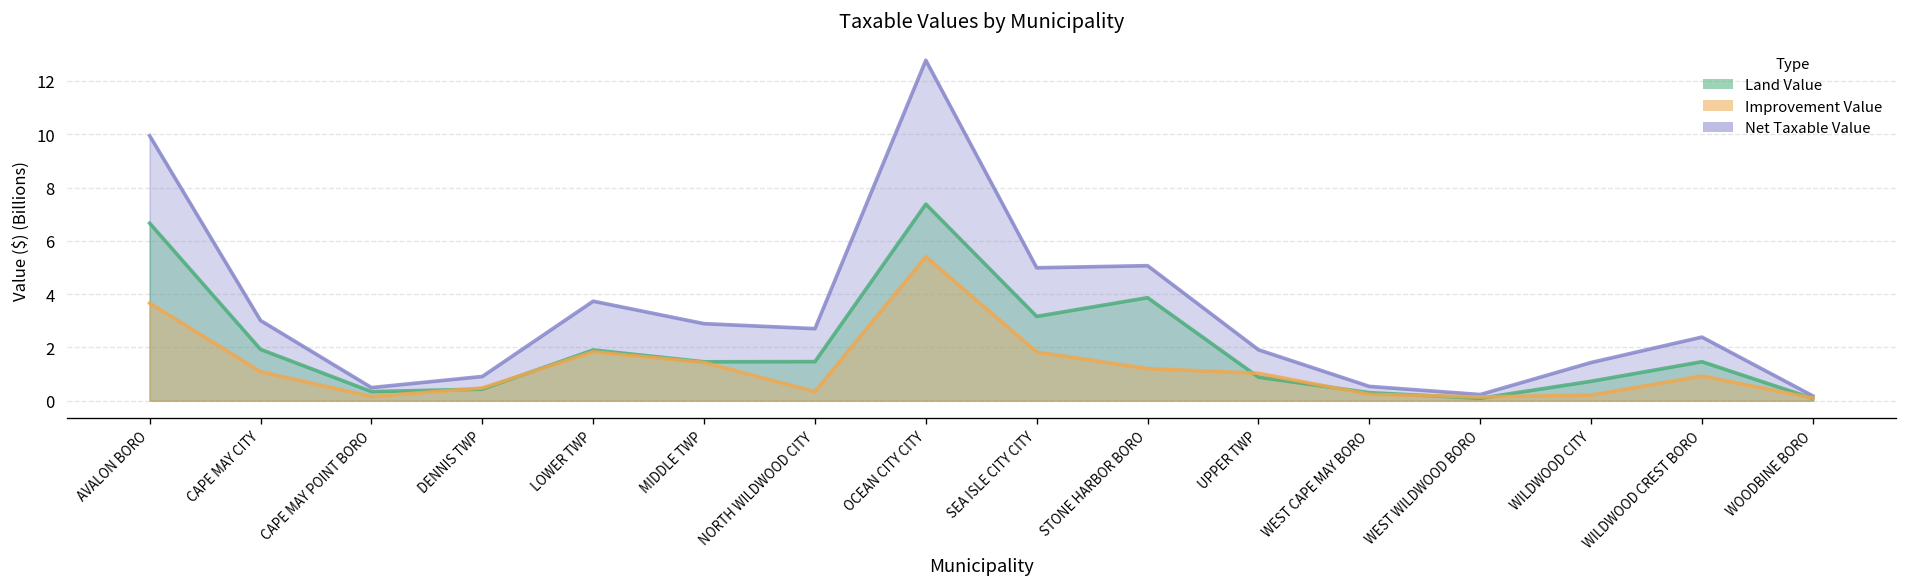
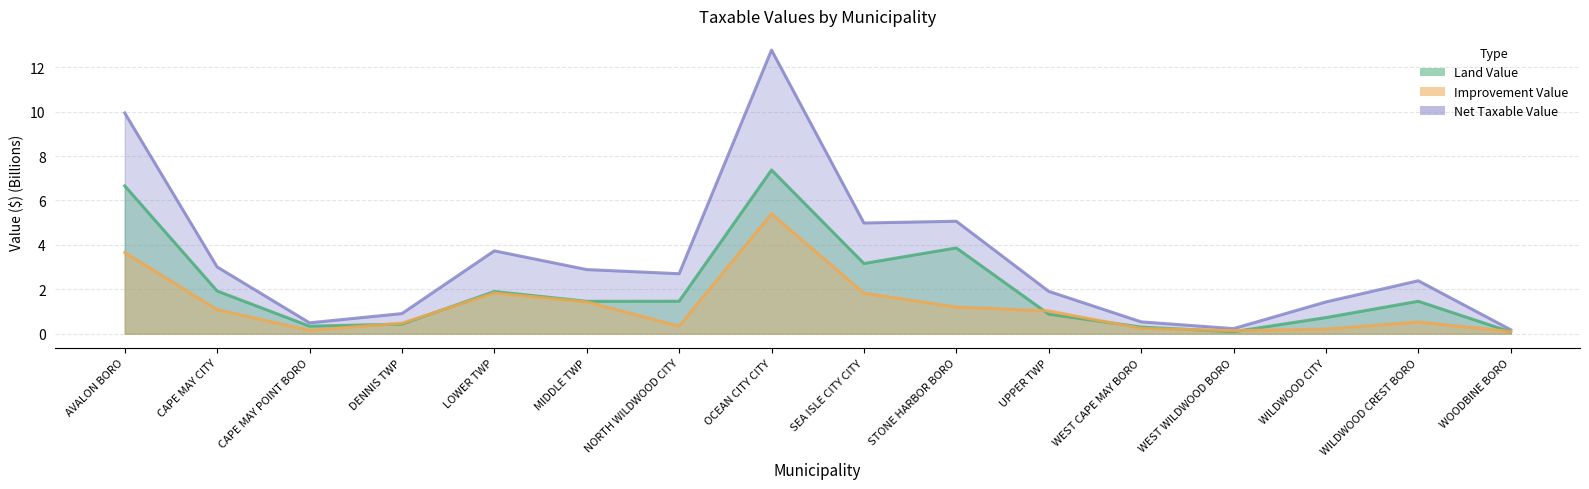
  {
    "Improvement Value": {
      "AVALON BORO": 3.7,
      "CAPE MAY CITY": 1.1,
      "CAPE MAY POINT BORO": 0.2,
      "NORTH WILDWOOD CITY": 0.3,
      "OCEAN CITY CITY": 5.4,
      "SEA ISLE CITY CITY": 1.8,
      "STONE HARBOR BORO": 1.2,
      "UPPER TWP": 1.0,
      "WILDWOOD CITY": 0.2,
-     "WILDWOOD CREST BORO": 0.9
+     "WILDWOOD CREST BORO": 0.5
    }
  }
